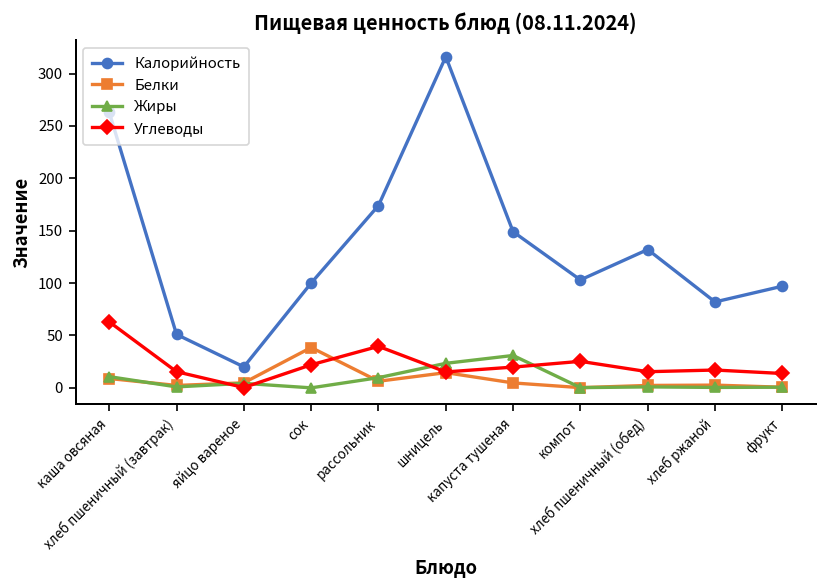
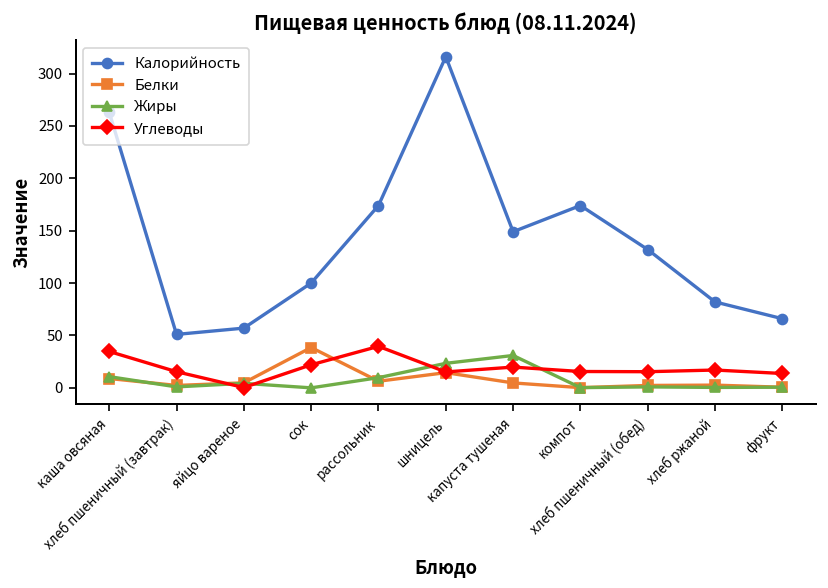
  {
    "Калорийность": {
      "хлеб пшеничный (завтрак)": 50,
-     "яйцо вареное": 20,
+     "яйцо вареное": 60,
      "сок": 100,
      "рассольник": 170,
      "шницель": 320,
      "капуста тушеная": 150,
-     "компот": 100,
+     "компот": 170,
      "хлеб пшеничный (обед)": 130,
      "хлеб ржаной": 80,
-     "фрукт": 100
+     "фрукт": 70
    },
    "Белки": {
      "сок": 40,
      "рассольник": 10,
      "капуста тушеная": 0
    },
    "Жиры": {
      "сок": 0,
      "рассольник": 10,
      "шницель": 20,
      "капуста тушеная": 30
    },
    "Углеводы": {
-     "каша овсяная": 60,
+     "каша овсяная": 30,
      "хлеб пшеничный (завтрак)": 20,
      "яйцо вареное": 0,
      "сок": 20,
      "рассольник": 40,
      "капуста тушеная": 20,
-     "компот": 30,
+     "компот": 20,
      "хлеб пшеничный (обед)": 20,
      "хлеб ржаной": 20,
      "фрукт": 10
    }
  }
